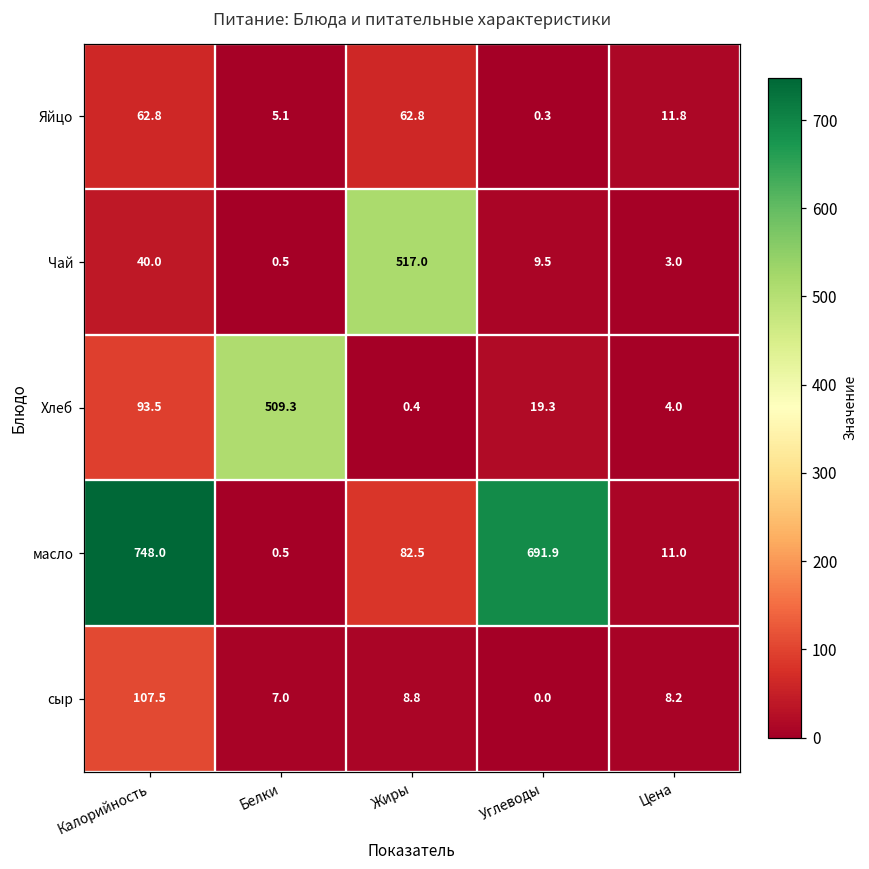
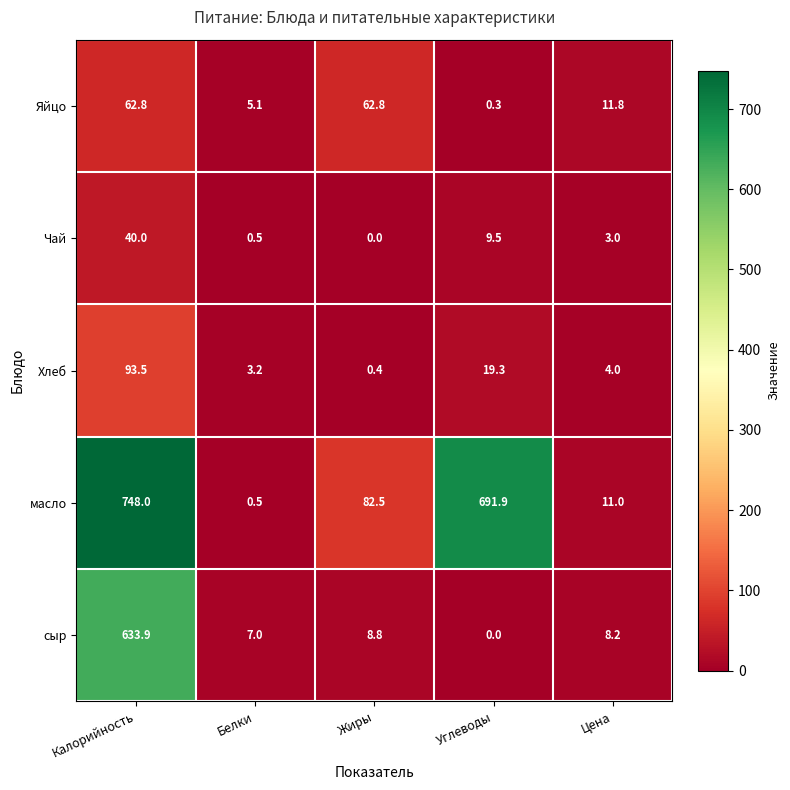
  {
    "Яйцо": {
      "Калорийность": 62.8,
      "Белки": 5.1,
      "Жиры": 62.8,
      "Углеводы": 0.3,
      "Цена": 11.8
    },
    "Чай": {
      "Калорийность": 40.0,
      "Белки": 0.5,
-     "Жиры": 517.0,
+     "Жиры": 0.0,
      "Углеводы": 9.5,
      "Цена": 3.0
    },
    "Хлеб": {
      "Калорийность": 93.5,
-     "Белки": 509.3,
+     "Белки": 3.2,
      "Жиры": 0.4,
      "Углеводы": 19.3,
      "Цена": 4.0
    },
    "масло": {
      "Калорийность": 748.0,
      "Белки": 0.5,
      "Жиры": 82.5,
      "Углеводы": 691.9,
      "Цена": 11.0
    },
    "сыр": {
-     "Калорийность": 107.5,
+     "Калорийность": 633.9,
      "Белки": 7.0,
      "Жиры": 8.8,
      "Углеводы": 0.0,
      "Цена": 8.2
    }
  }
